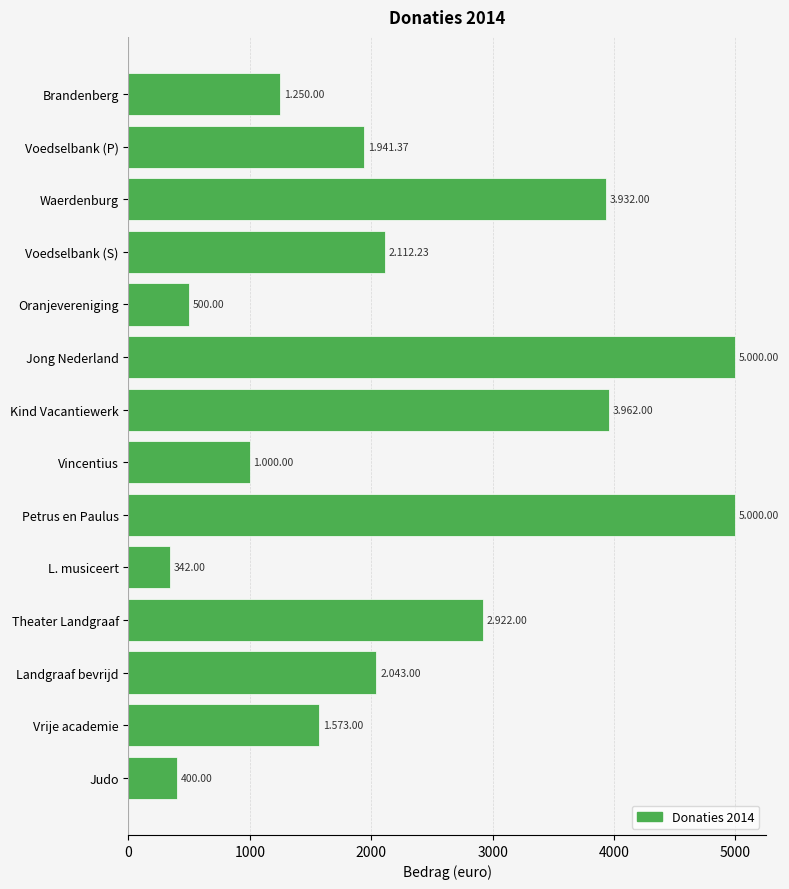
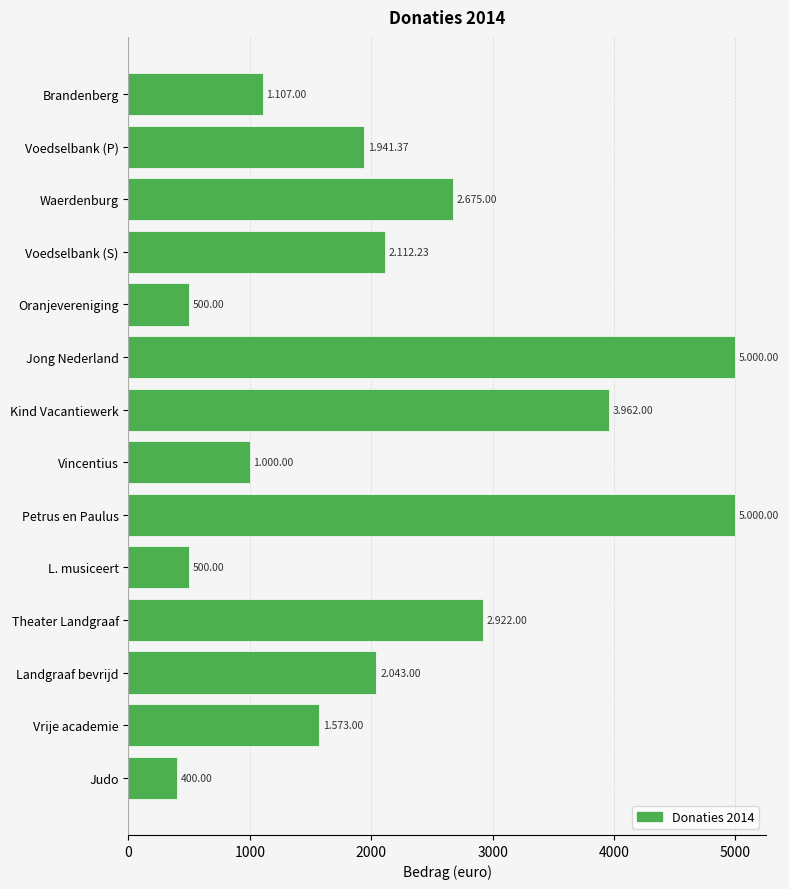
  {
-   "Brandenberg": "1.250.00",
-   "Waerdenburg": "3.932.00",
+   "Brandenberg": "1.107.00",
+   "Waerdenburg": "2.675.00",
    "Oranjevereniging": "500.00",
-   "L. musiceert": "342.00",
+   "L. musiceert": "500.00",
    "Judo": "400.00"
  }
